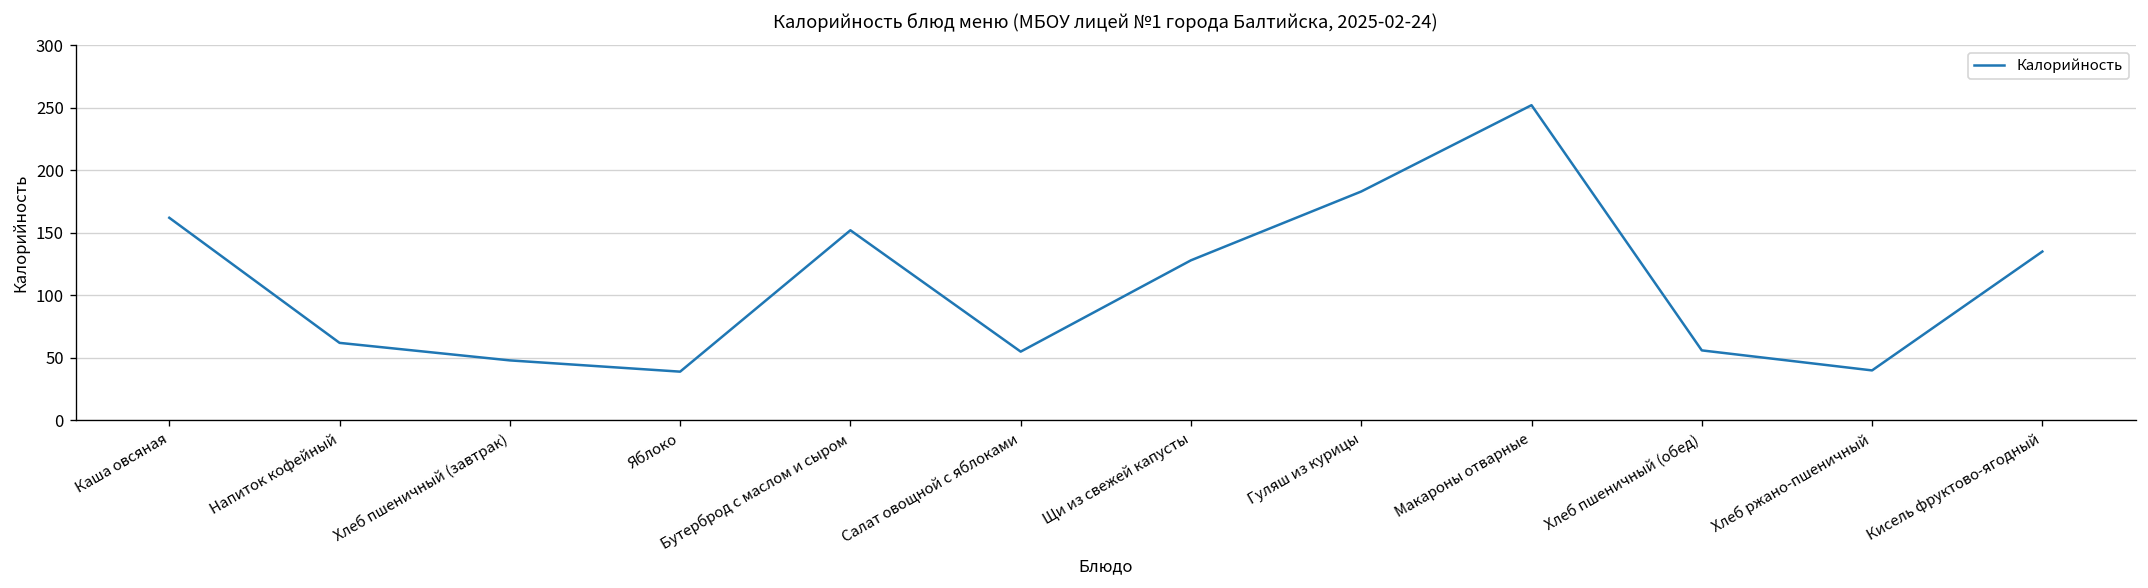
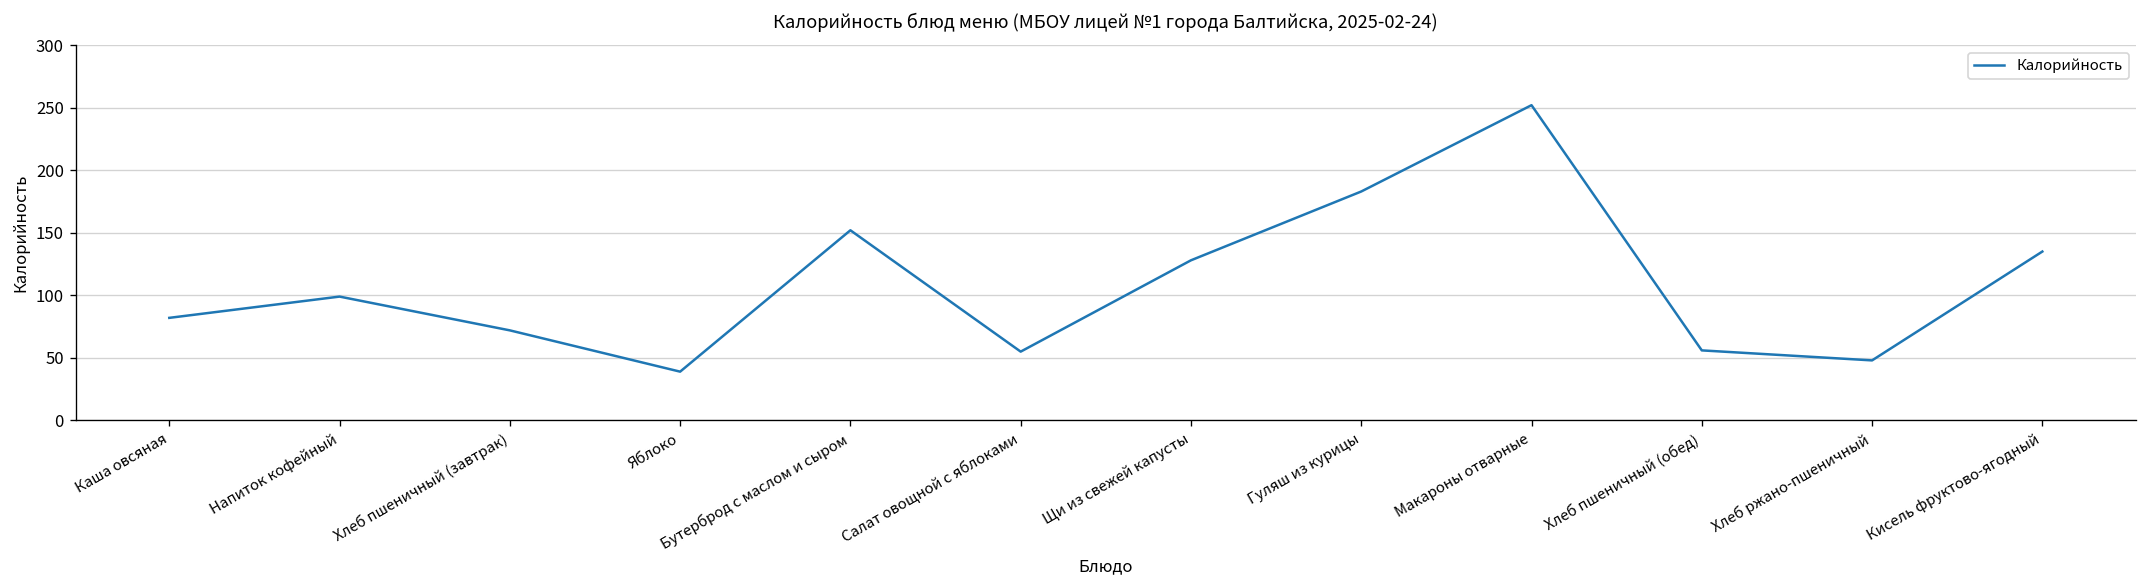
  {
-   "Каша овсяная": 162,
-   "Напиток кофейный": 62,
-   "Хлеб пшеничный (завтрак)": 48,
+   "Каша овсяная": 82,
+   "Напиток кофейный": 99,
+   "Хлеб пшеничный (завтрак)": 72,
    "Яблоко": 39,
    "Бутерброд с маслом и сыром": 152,
    "Салат овощной с яблоками": 55,
    "Щи из свежей капусты": 128,
    "Гуляш из курицы": 183,
    "Макароны отварные": 252,
    "Хлеб пшеничный (обед)": 56,
-   "Хлеб ржано-пшеничный": 40,
+   "Хлеб ржано-пшеничный": 48,
    "Кисель фруктово-ягодный": 135
  }
